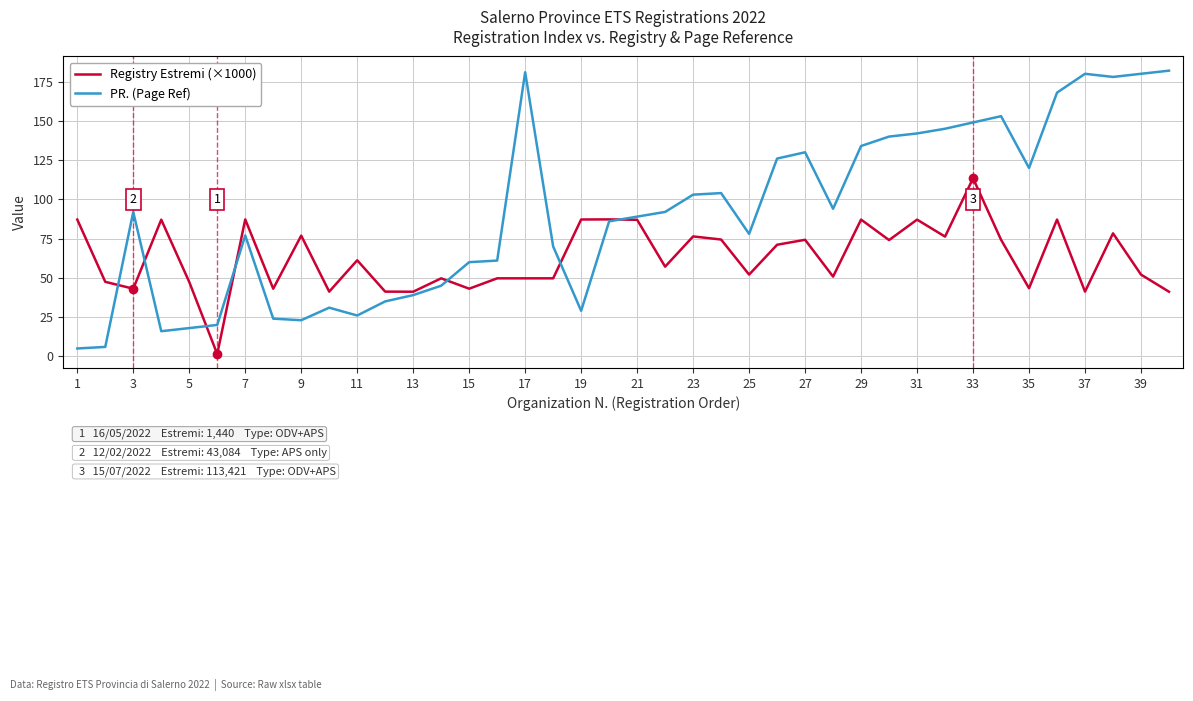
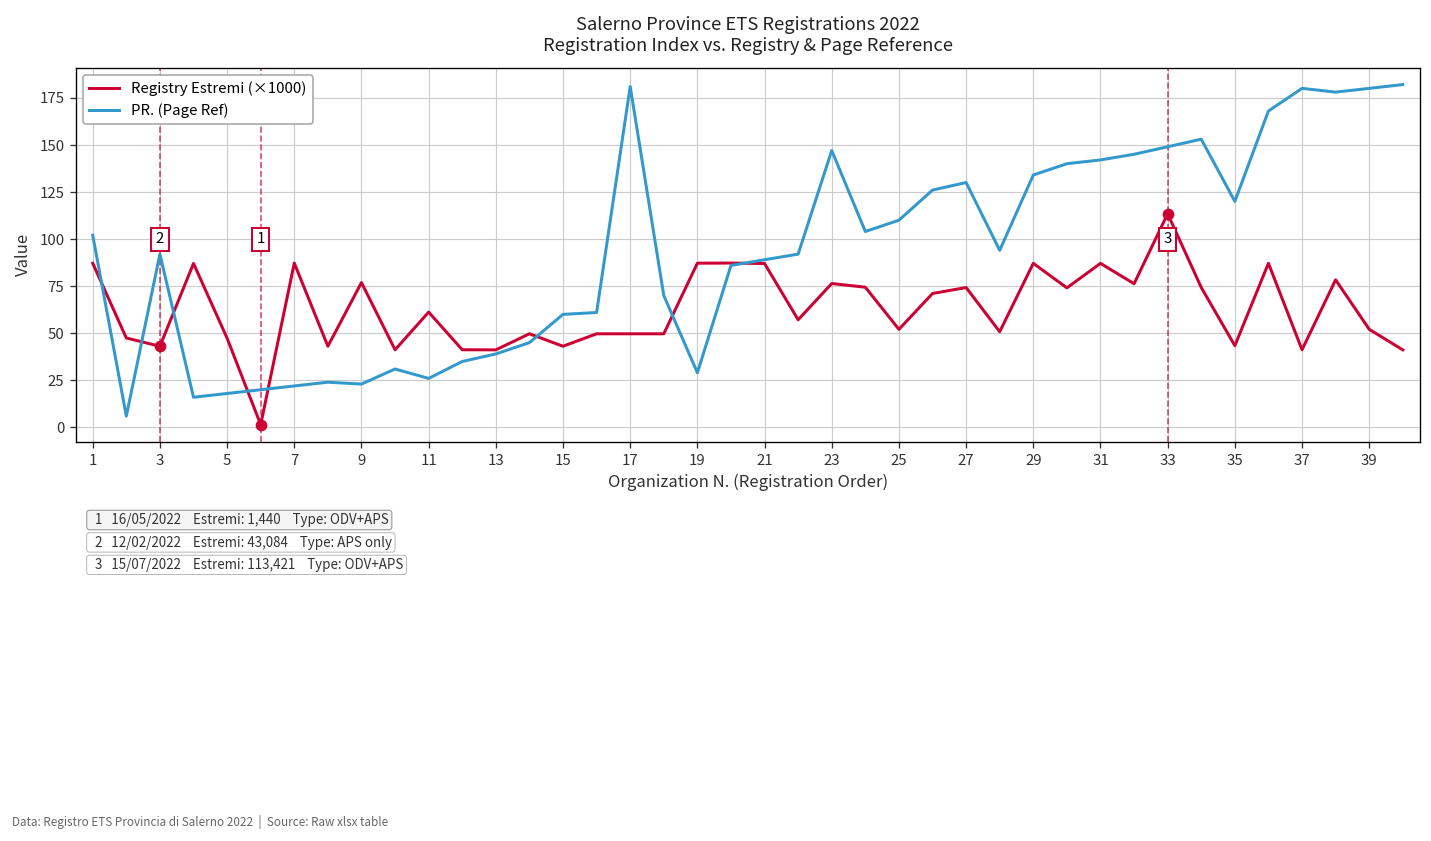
  {
    "PR. (Page Ref)": {
-     "1": 5,
+     "1": 102,
      "5": 18,
-     "7": 77,
+     "7": 22,
      "9": 23,
      "11": 26,
      "13": 39,
      "15": 60,
      "17": 181,
      "19": 29,
      "21": 89,
-     "23": 103,
-     "25": 78,
+     "23": 147,
+     "25": 110,
      "27": 130,
      "29": 134,
      "31": 142,
      "33": 149,
      "35": 120,
      "37": 180,
      "39": 180
    }
  }
